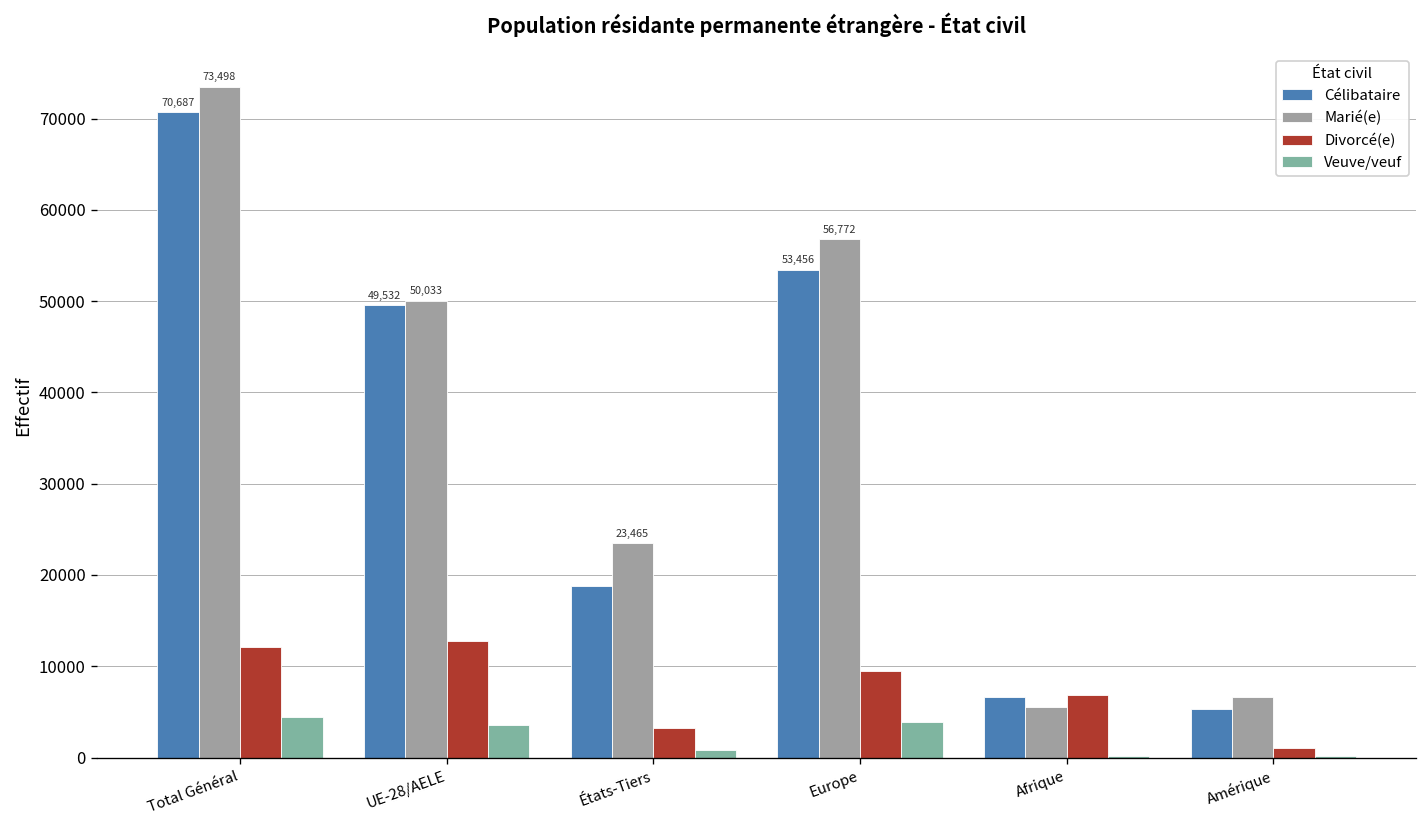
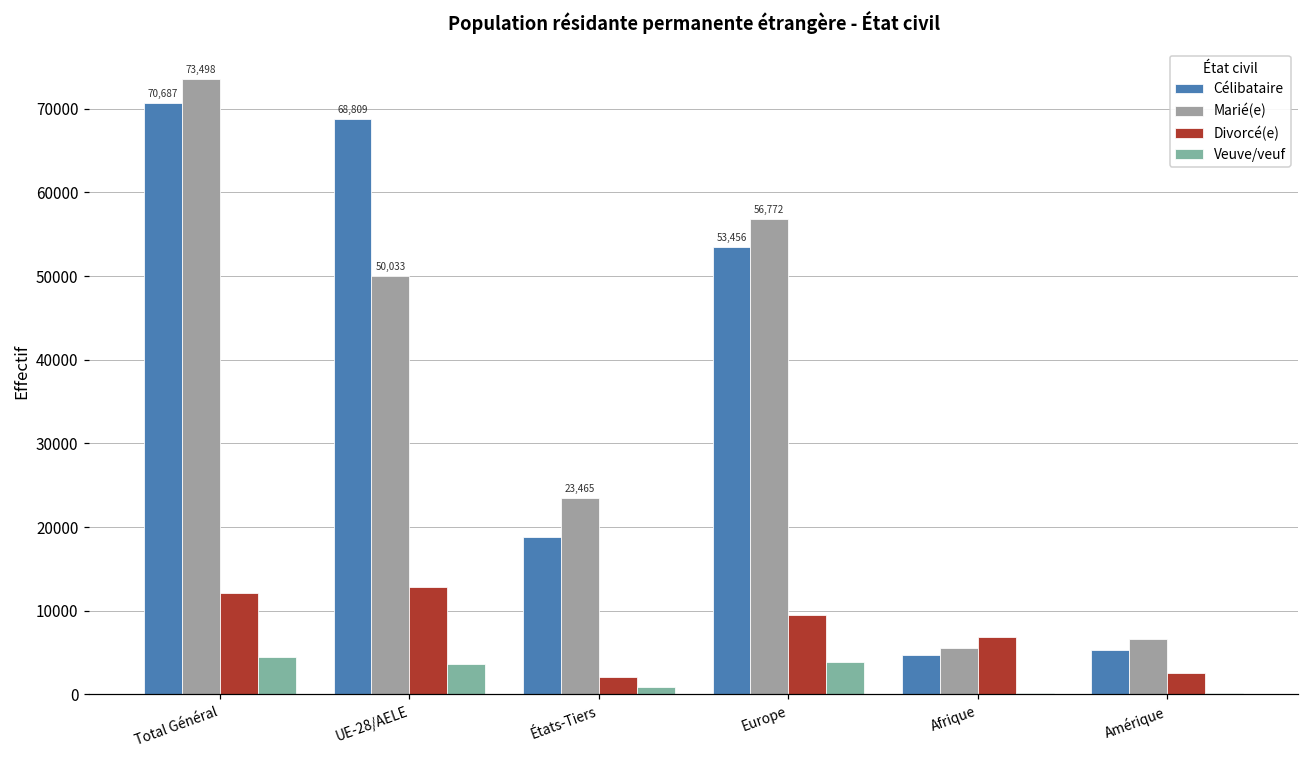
  {
    "Célibataire": {
      "Total Général": "70,687",
-     "UE-28/AELE": "49,532",
+     "UE-28/AELE": "68,809",
      "Europe": "53,456",
-     "Afrique": "7000"
+     "Afrique": "5000"
    },
    "Divorcé(e)": {
      "Total Général": "12000",
      "UE-28/AELE": "13000",
-     "États-Tiers": "3000",
+     "États-Tiers": "2000",
      "Europe": "9000",
      "Afrique": "7000",
-     "Amérique": "1000"
+     "Amérique": "3000"
    }
  }
